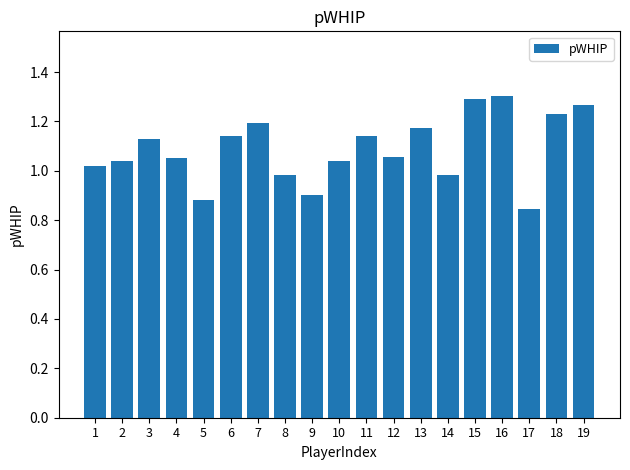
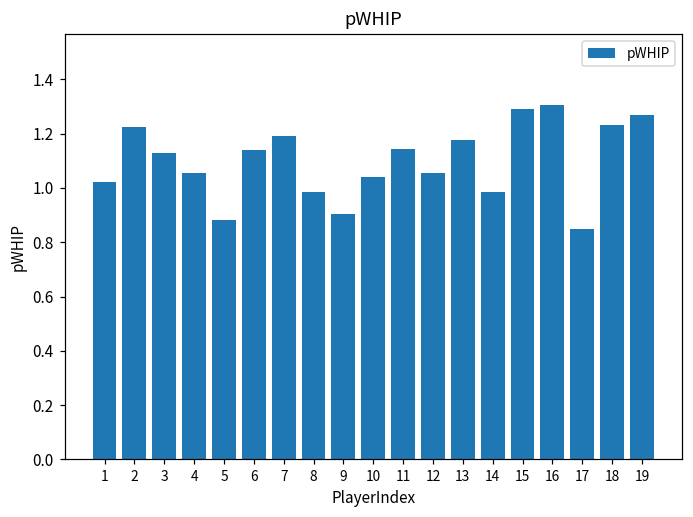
  {
    "1": 1.02,
-   "2": 1.04,
+   "2": 1.23,
    "3": 1.13,
    "4": 1.05,
    "5": 0.88,
    "6": 1.14,
    "7": 1.19,
    "8": 0.99,
    "9": 0.90,
    "10": 1.04,
    "11": 1.14,
    "12": 1.06,
    "13": 1.18,
    "14": 0.99,
    "15": 1.29,
    "16": 1.30,
    "17": 0.85,
    "18": 1.23,
    "19": 1.27
  }
